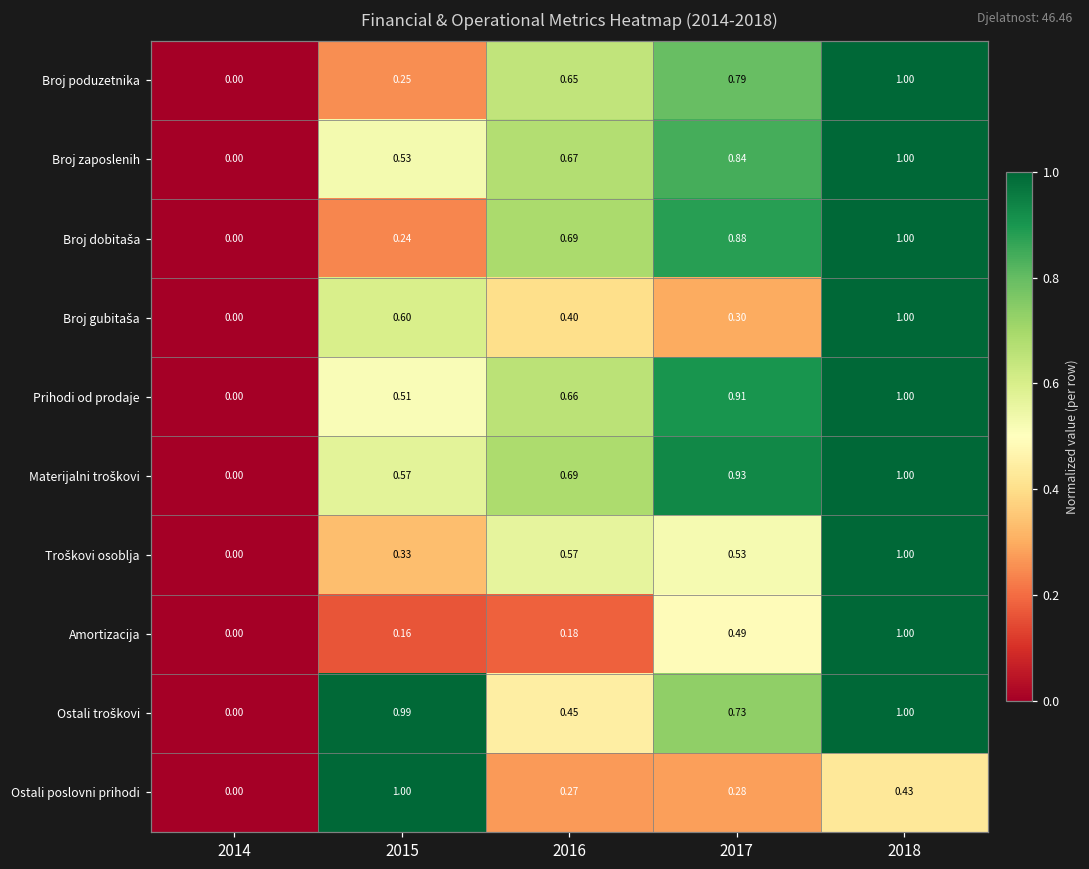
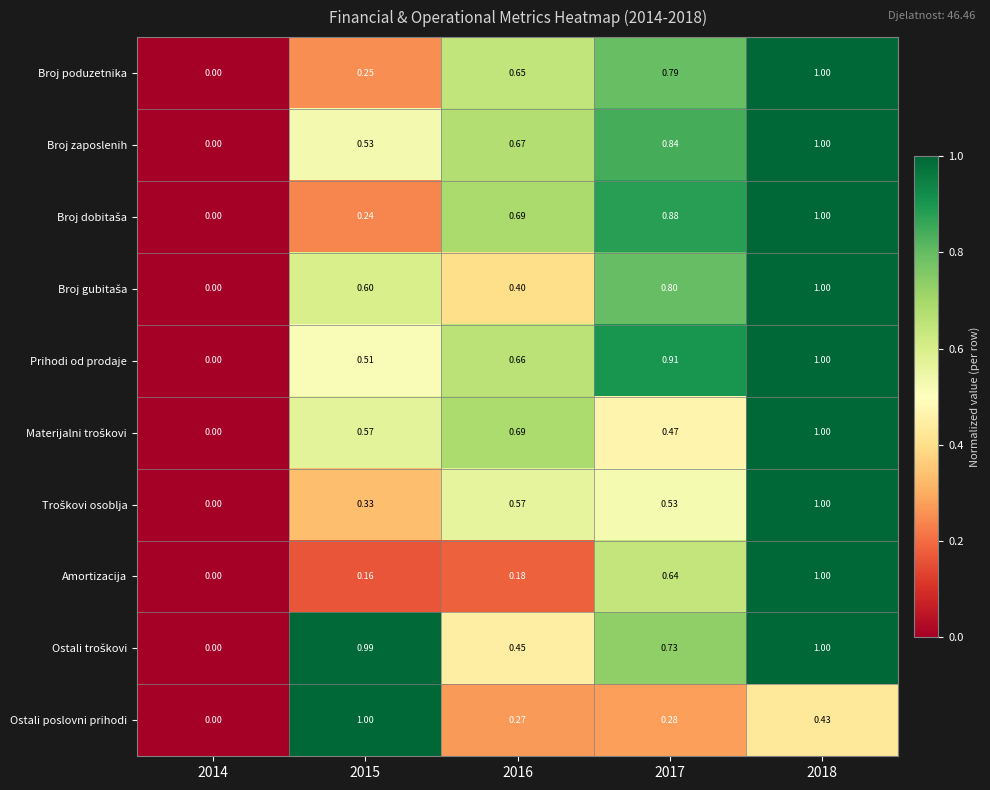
  {
    "Broj poduzetnika": {
      "2014": 0.00,
      "2015": 0.25,
      "2016": 0.65,
      "2017": 0.79,
      "2018": 1.00
    },
    "Broj zaposlenih": {
      "2014": 0.00,
      "2015": 0.53,
      "2016": 0.67,
      "2017": 0.84,
      "2018": 1.00
    },
    "Broj dobitaša": {
      "2014": 0.00,
      "2015": 0.24,
      "2016": 0.69,
      "2017": 0.88,
      "2018": 1.00
    },
    "Broj gubitaša": {
      "2014": 0.00,
      "2015": 0.60,
      "2016": 0.40,
-     "2017": 0.30,
+     "2017": 0.80,
      "2018": 1.00
    },
    "Prihodi od prodaje": {
      "2014": 0.00,
      "2015": 0.51,
      "2016": 0.66,
      "2017": 0.91,
      "2018": 1.00
    },
    "Materijalni troškovi": {
      "2014": 0.00,
      "2015": 0.57,
      "2016": 0.69,
-     "2017": 0.93,
+     "2017": 0.47,
      "2018": 1.00
    },
    "Troškovi osoblja": {
      "2014": 0.00,
      "2015": 0.33,
      "2016": 0.57,
      "2017": 0.53,
      "2018": 1.00
    },
    "Amortizacija": {
      "2014": 0.00,
      "2015": 0.16,
      "2016": 0.18,
-     "2017": 0.49,
+     "2017": 0.64,
      "2018": 1.00
    },
    "Ostali troškovi": {
      "2014": 0.00,
      "2015": 0.99,
      "2016": 0.45,
      "2017": 0.73,
      "2018": 1.00
    },
    "Ostali poslovni prihodi": {
      "2014": 0.00,
      "2015": 1.00,
      "2016": 0.27,
      "2017": 0.28,
      "2018": 0.43
    }
  }
